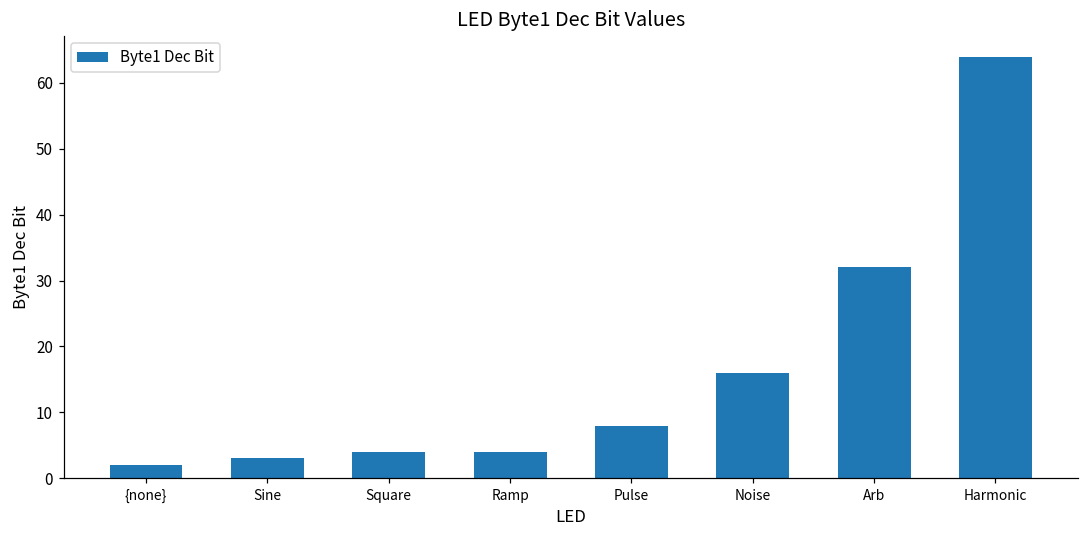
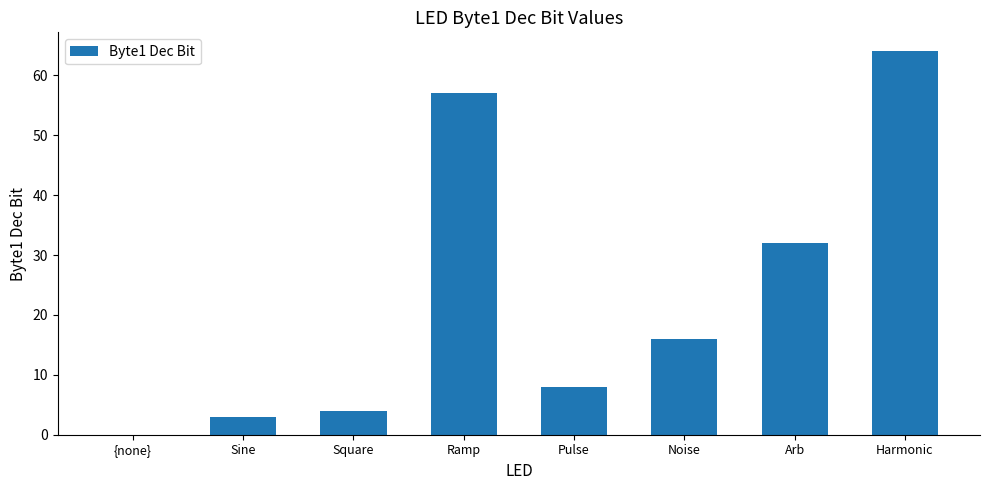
  {
-   "{none}": 2,
+   "{none}": 0,
    "Sine": 3,
    "Square": 4,
-   "Ramp": 4,
+   "Ramp": 57,
    "Pulse": 8,
    "Noise": 16,
    "Arb": 32,
    "Harmonic": 64
  }
